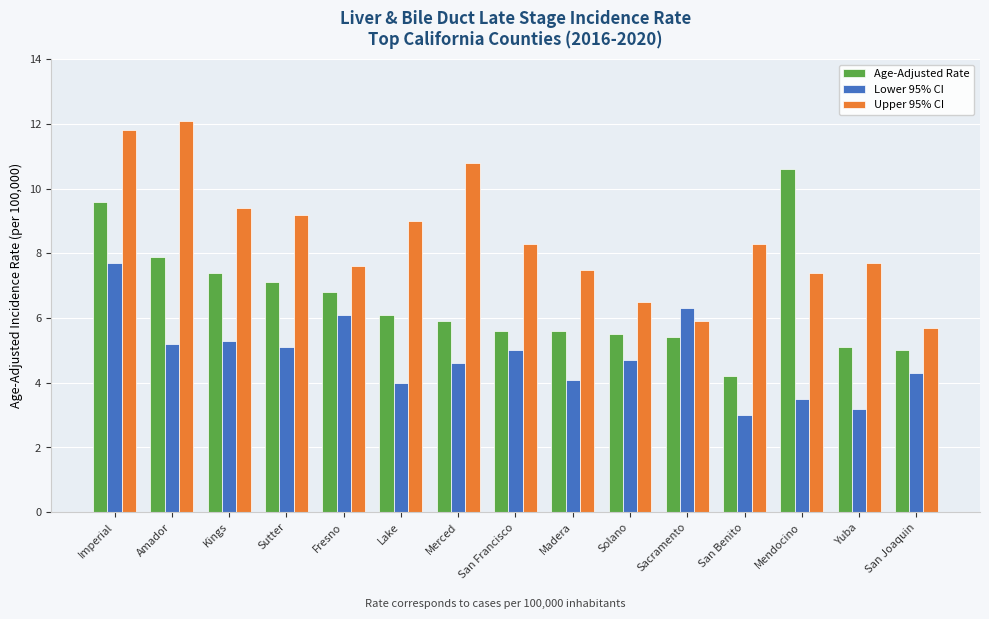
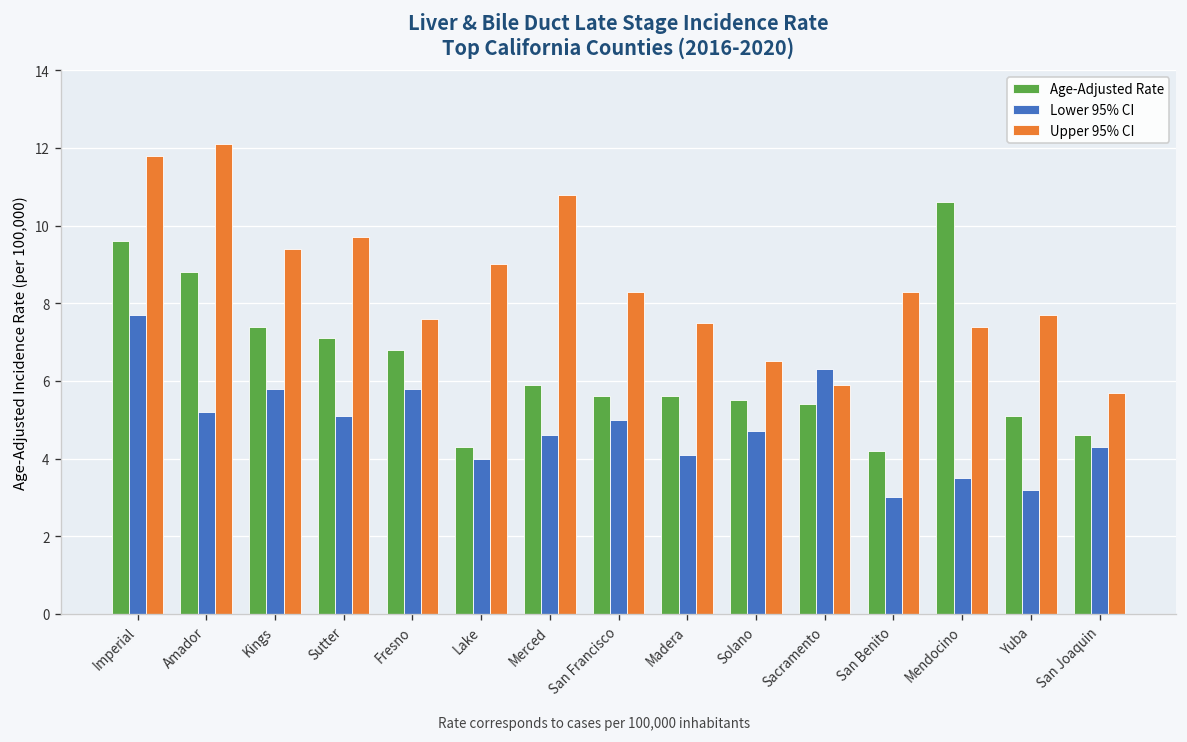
  {
    "Age-Adjusted Rate": {
      "Imperial": 9.6,
-     "Amador": 7.9,
+     "Amador": 8.8,
      "Kings": 7.4,
      "Sutter": 7.1,
      "Fresno": 6.8,
-     "Lake": 6.1,
+     "Lake": 4.3,
      "Merced": 5.9,
      "San Francisco": 5.6,
      "Madera": 5.6,
      "Solano": 5.5,
      "Sacramento": 5.4,
      "San Benito": 4.2,
      "Mendocino": 10.6,
      "Yuba": 5.1,
-     "San Joaquin": 5.0
+     "San Joaquin": 4.6
    },
    "Lower 95% CI": {
      "Imperial": 7.7,
      "Amador": 5.2,
-     "Kings": 5.3,
+     "Kings": 5.8,
      "Sutter": 5.1,
-     "Fresno": 6.1,
+     "Fresno": 5.8,
      "Lake": 4.0,
      "Merced": 4.6,
      "San Francisco": 5.0,
      "Madera": 4.1,
      "Solano": 4.7,
      "Sacramento": 6.3,
      "San Benito": 3.0,
      "Mendocino": 3.5,
      "Yuba": 3.2,
      "San Joaquin": 4.3
    },
    "Upper 95% CI": {
      "Imperial": 11.8,
      "Amador": 12.1,
      "Kings": 9.4,
-     "Sutter": 9.2,
+     "Sutter": 9.7,
      "Fresno": 7.6,
      "Lake": 9.0,
      "Merced": 10.8,
      "San Francisco": 8.3,
      "Madera": 7.5,
      "Solano": 6.5,
      "Sacramento": 5.9,
      "San Benito": 8.3,
      "Mendocino": 7.4,
      "Yuba": 7.7,
      "San Joaquin": 5.7
    }
  }
